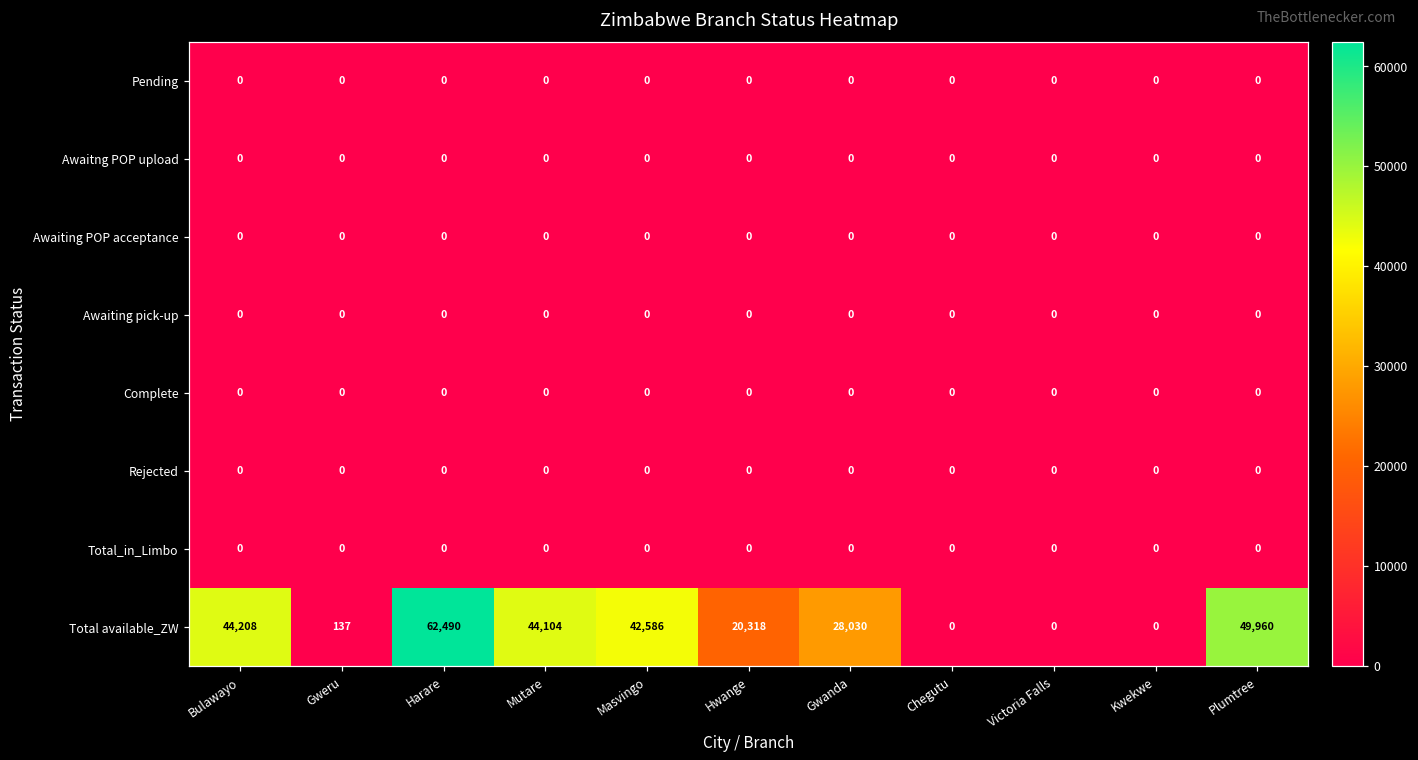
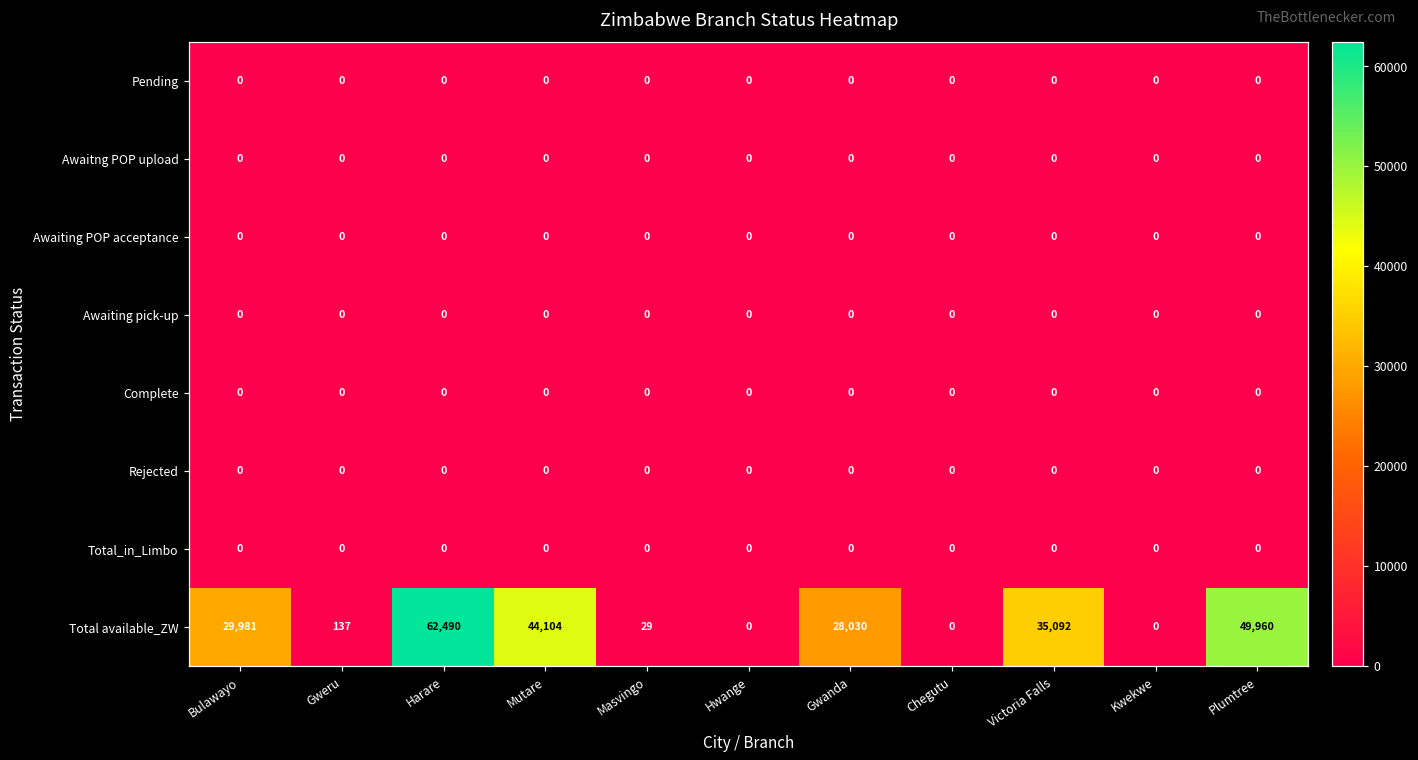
  {
    "Pending": {
      "Bulawayo": "0",
      "Gweru": "0",
      "Harare": "0",
      "Mutare": "0",
      "Masvingo": "0",
      "Hwange": "0",
      "Gwanda": "0",
      "Chegutu": "0",
      "Victoria Falls": "0",
      "Kwekwe": "0",
      "Plumtree": "0"
    },
    "Awaitng POP upload": {
      "Bulawayo": "0",
      "Gweru": "0",
      "Harare": "0",
      "Mutare": "0",
      "Masvingo": "0",
      "Hwange": "0",
      "Gwanda": "0",
      "Chegutu": "0",
      "Victoria Falls": "0",
      "Kwekwe": "0",
      "Plumtree": "0"
    },
    "Awaiting POP acceptance": {
      "Bulawayo": "0",
      "Gweru": "0",
      "Harare": "0",
      "Mutare": "0",
      "Masvingo": "0",
      "Hwange": "0",
      "Gwanda": "0",
      "Chegutu": "0",
      "Victoria Falls": "0",
      "Kwekwe": "0",
      "Plumtree": "0"
    },
    "Awaiting pick-up": {
      "Bulawayo": "0",
      "Gweru": "0",
      "Harare": "0",
      "Mutare": "0",
      "Masvingo": "0",
      "Hwange": "0",
      "Gwanda": "0",
      "Chegutu": "0",
      "Victoria Falls": "0",
      "Kwekwe": "0",
      "Plumtree": "0"
    },
    "Complete": {
      "Bulawayo": "0",
      "Gweru": "0",
      "Harare": "0",
      "Mutare": "0",
      "Masvingo": "0",
      "Hwange": "0",
      "Gwanda": "0",
      "Chegutu": "0",
      "Victoria Falls": "0",
      "Kwekwe": "0",
      "Plumtree": "0"
    },
    "Rejected": {
      "Bulawayo": "0",
      "Gweru": "0",
      "Harare": "0",
      "Mutare": "0",
      "Masvingo": "0",
      "Hwange": "0",
      "Gwanda": "0",
      "Chegutu": "0",
      "Victoria Falls": "0",
      "Kwekwe": "0",
      "Plumtree": "0"
    },
    "Total_in_Limbo": {
      "Bulawayo": "0",
      "Gweru": "0",
      "Harare": "0",
      "Mutare": "0",
      "Masvingo": "0",
      "Hwange": "0",
      "Gwanda": "0",
      "Chegutu": "0",
      "Victoria Falls": "0",
      "Kwekwe": "0",
      "Plumtree": "0"
    },
    "Total available_ZW": {
-     "Bulawayo": "44,208",
+     "Bulawayo": "29,981",
      "Gweru": "137",
      "Harare": "62,490",
      "Mutare": "44,104",
-     "Masvingo": "42,586",
-     "Hwange": "20,318",
+     "Masvingo": "29",
+     "Hwange": "0",
      "Gwanda": "28,030",
      "Chegutu": "0",
-     "Victoria Falls": "0",
+     "Victoria Falls": "35,092",
      "Kwekwe": "0",
      "Plumtree": "49,960"
    }
  }
